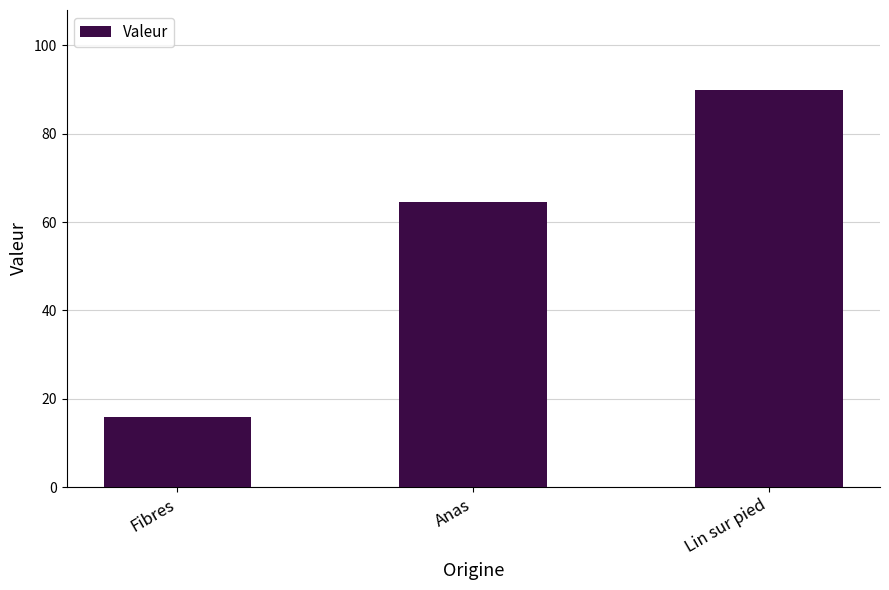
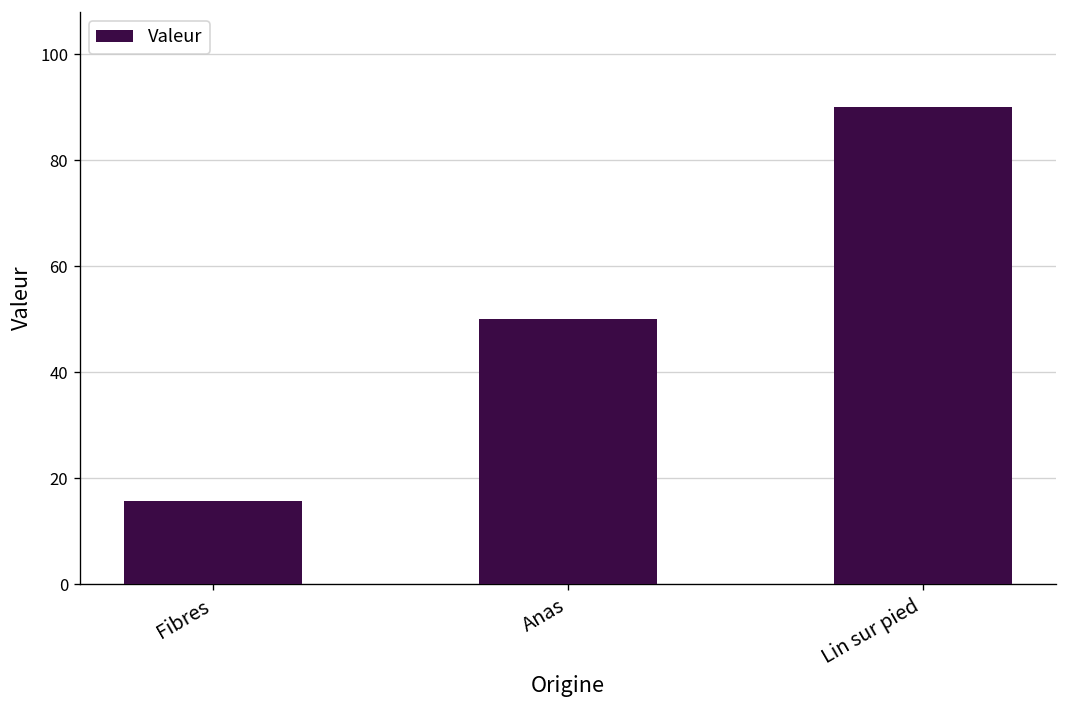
  {
    "Fibres": 16,
-   "Anas": 65,
+   "Anas": 50,
    "Lin sur pied": 90
  }
